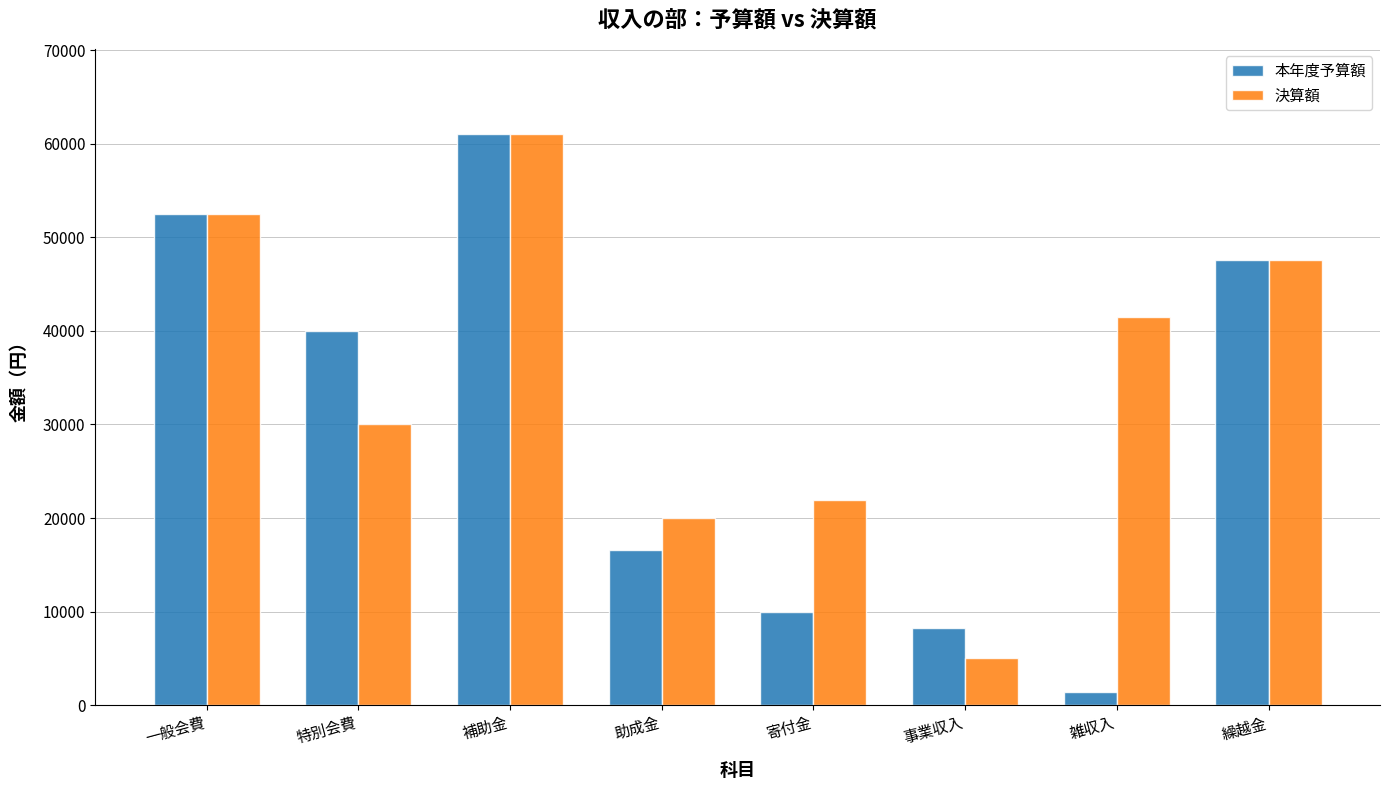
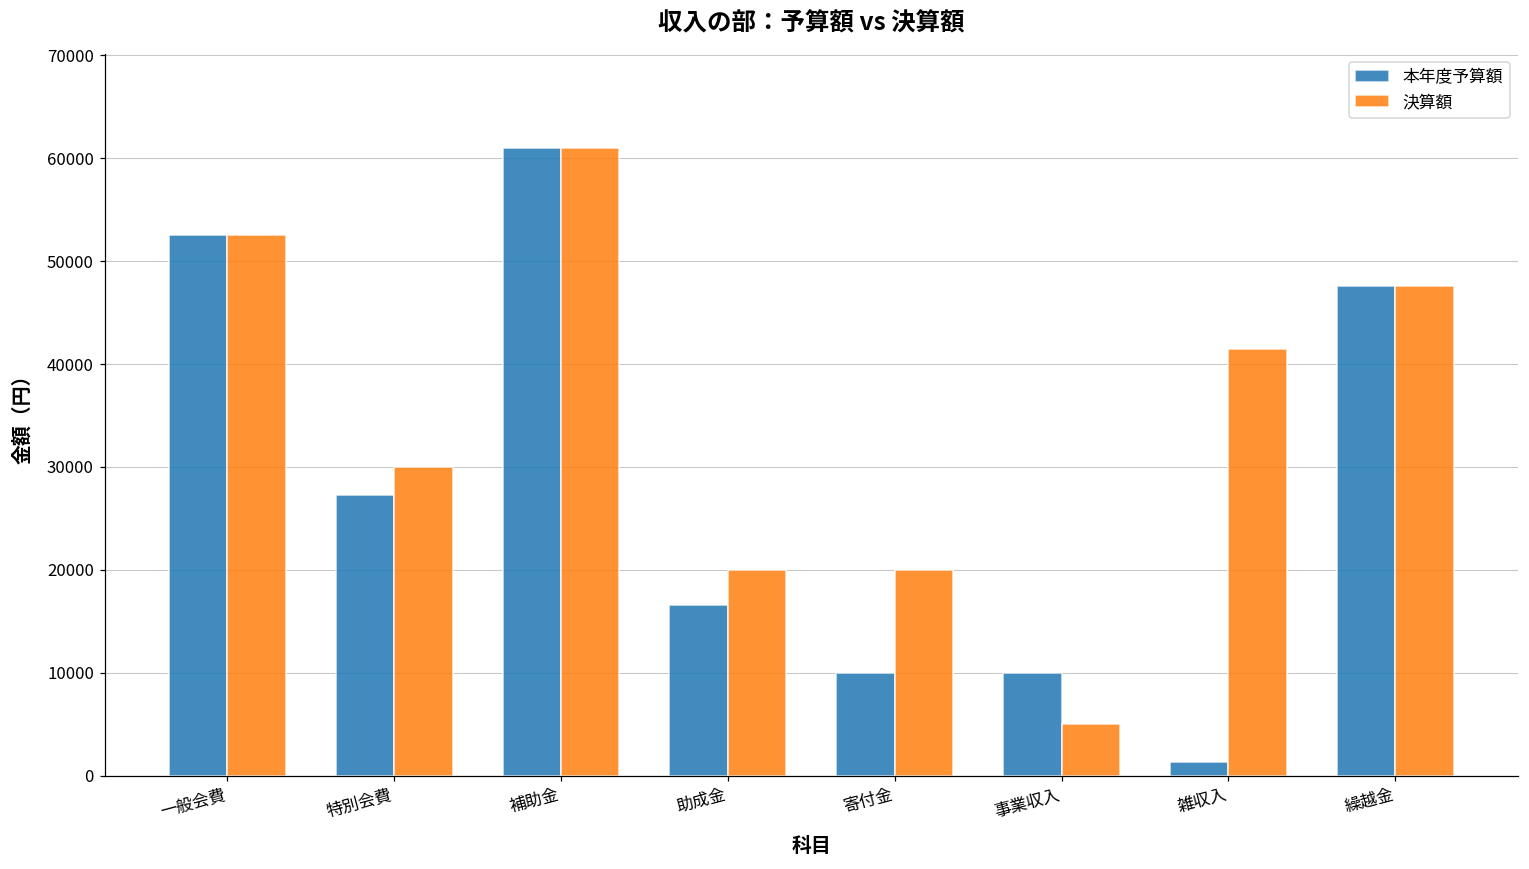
  {
    "本年度予算額": {
      "一般会費": 53000,
-     "特別会費": 40000,
+     "特別会費": 27000,
      "補助金": 61000,
      "助成金": 17000,
      "寄付金": 10000,
-     "事業収入": 8000,
+     "事業収入": 10000,
      "雑収入": 1000,
      "繰越金": 48000
    },
    "決算額": {
      "一般会費": 53000,
      "特別会費": 30000,
      "補助金": 61000,
      "助成金": 20000,
-     "寄付金": 22000,
+     "寄付金": 20000,
      "事業収入": 5000,
      "雑収入": 42000,
      "繰越金": 48000
    }
  }
